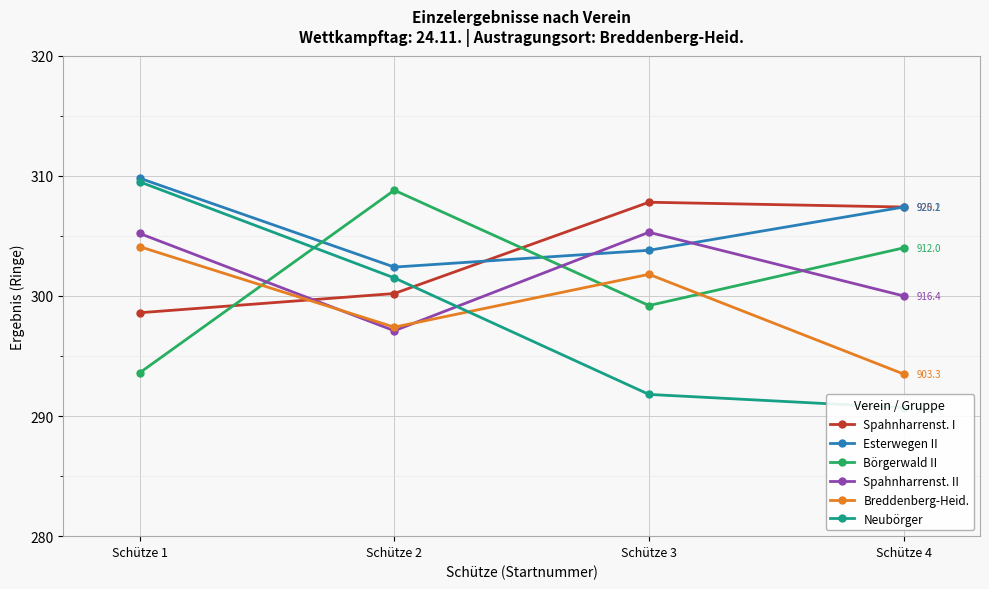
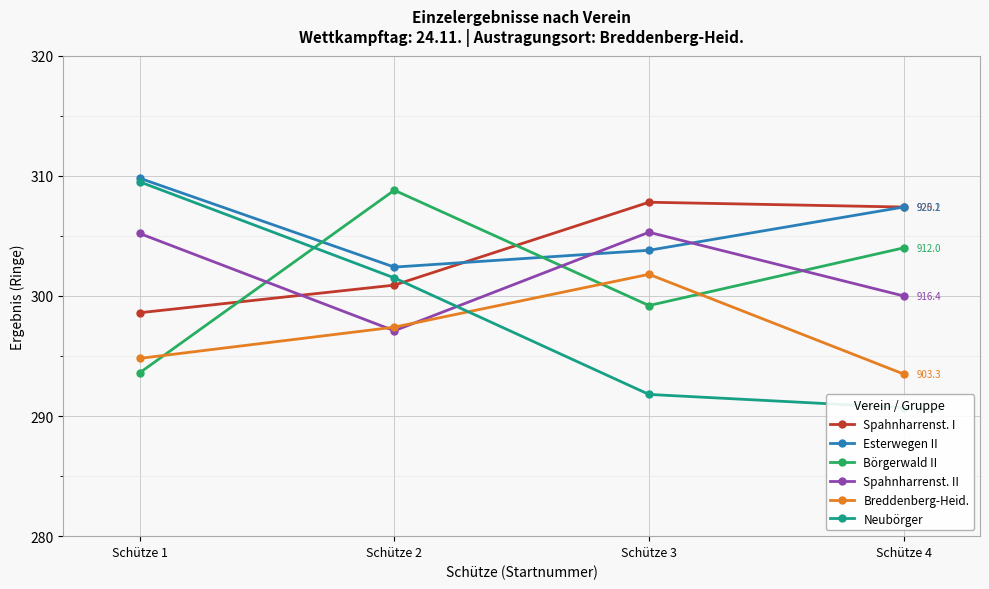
  {
    "Spahnharrenst. I": {
      "Schütze 1": 298.6,
-     "Schütze 2": 300.2,
+     "Schütze 2": 300.9,
      "Schütze 3": 307.8
    },
    "Esterwegen II": {
      "Schütze 1": 309.8,
      "Schütze 2": 302.4,
      "Schütze 3": 303.8
    },
    "Spahnharrenst. II": {
      "Schütze 1": 305.2,
      "Schütze 2": 297.1,
      "Schütze 3": 305.3
    },
    "Breddenberg-Heid.": {
-     "Schütze 1": 304.1,
+     "Schütze 1": 294.8,
      "Schütze 2": 297.4,
      "Schütze 3": 301.8
    }
  }
